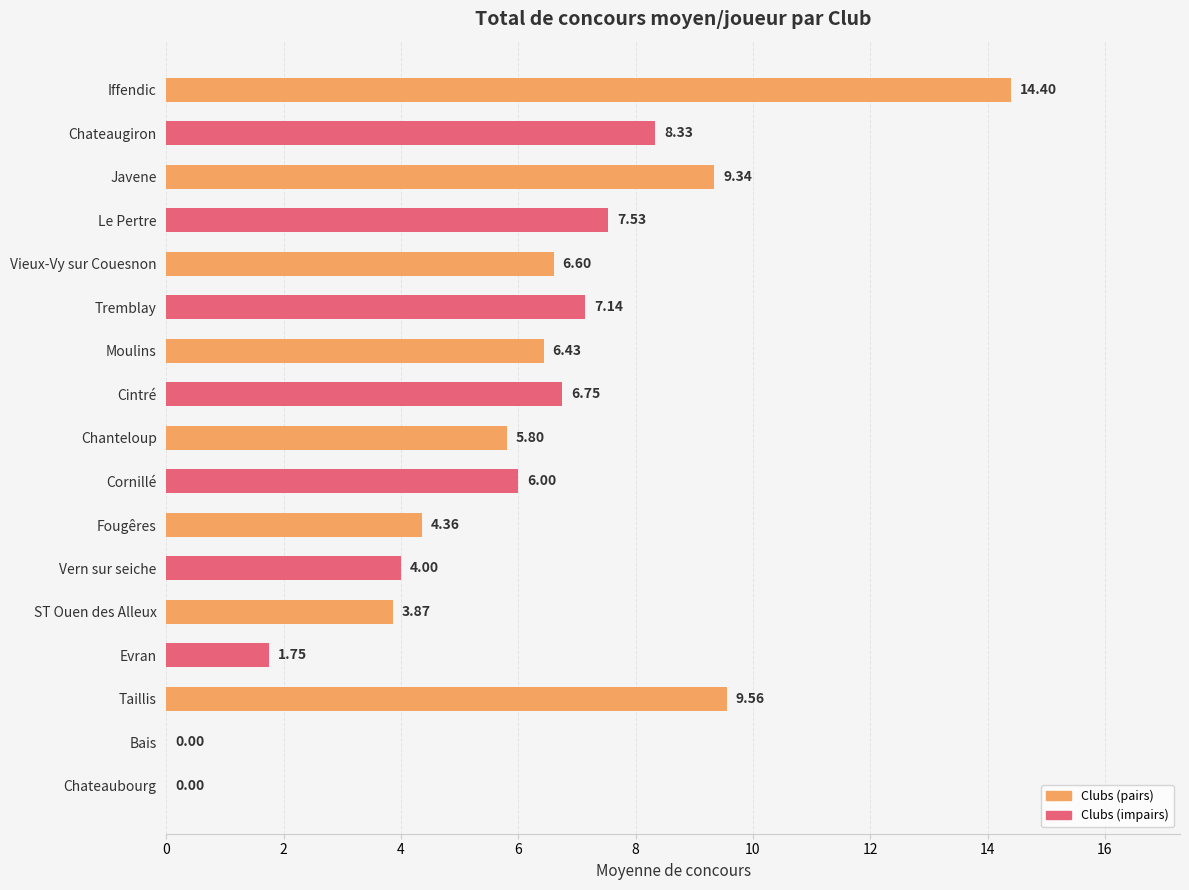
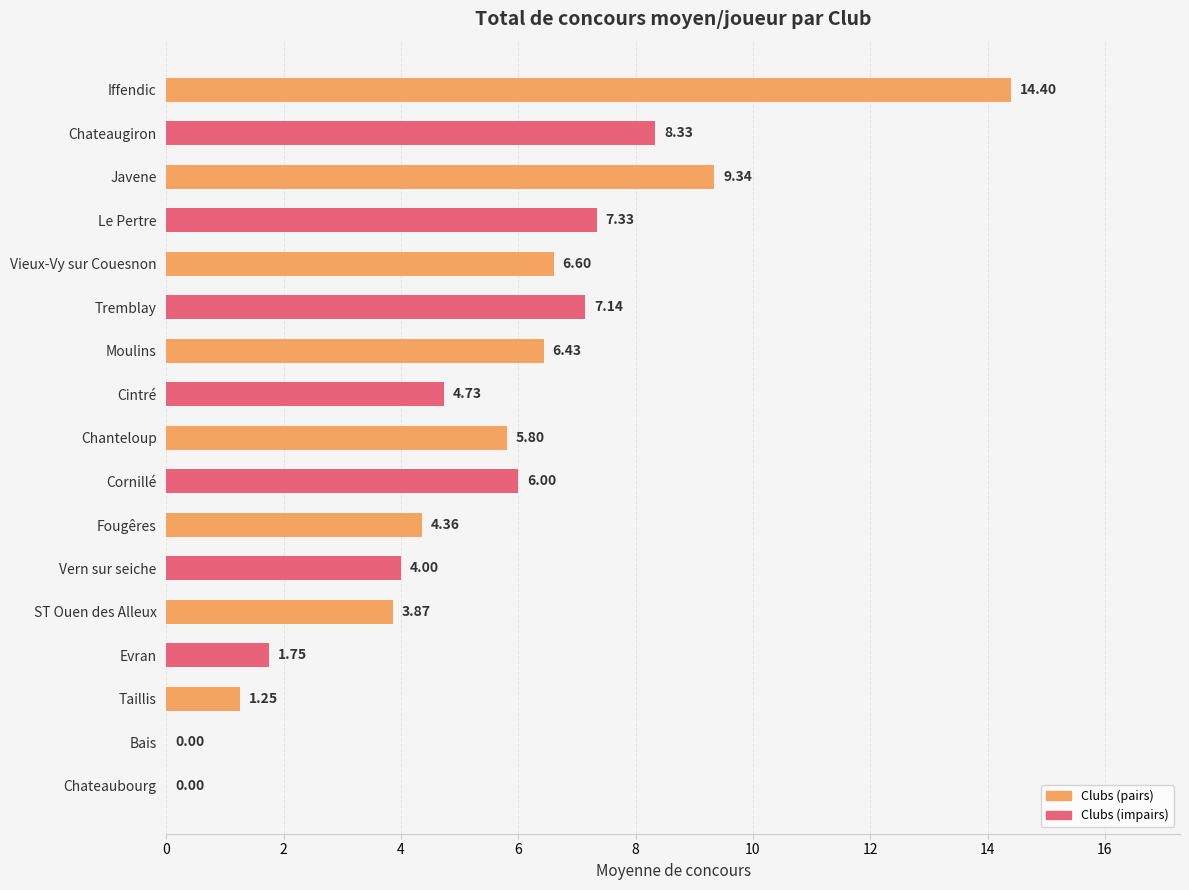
  {
    "Iffendic": 14.40,
    "Chateaugiron": 8.33,
    "Javene": 9.34,
-   "Le Pertre": 7.53,
+   "Le Pertre": 7.33,
    "Vieux-Vy sur Couesnon": 6.60,
    "Tremblay": 7.14,
    "Moulins": 6.43,
-   "Cintré": 6.75,
+   "Cintré": 4.73,
    "Chanteloup": 5.80,
    "Cornillé": 6.00,
    "Fougêres": 4.36,
    "Vern sur seiche": 4.00,
    "ST Ouen des Alleux": 3.87,
    "Evran": 1.75,
-   "Taillis": 9.56,
+   "Taillis": 1.25,
    "Bais": 0.00,
    "Chateaubourg": 0.00
  }
